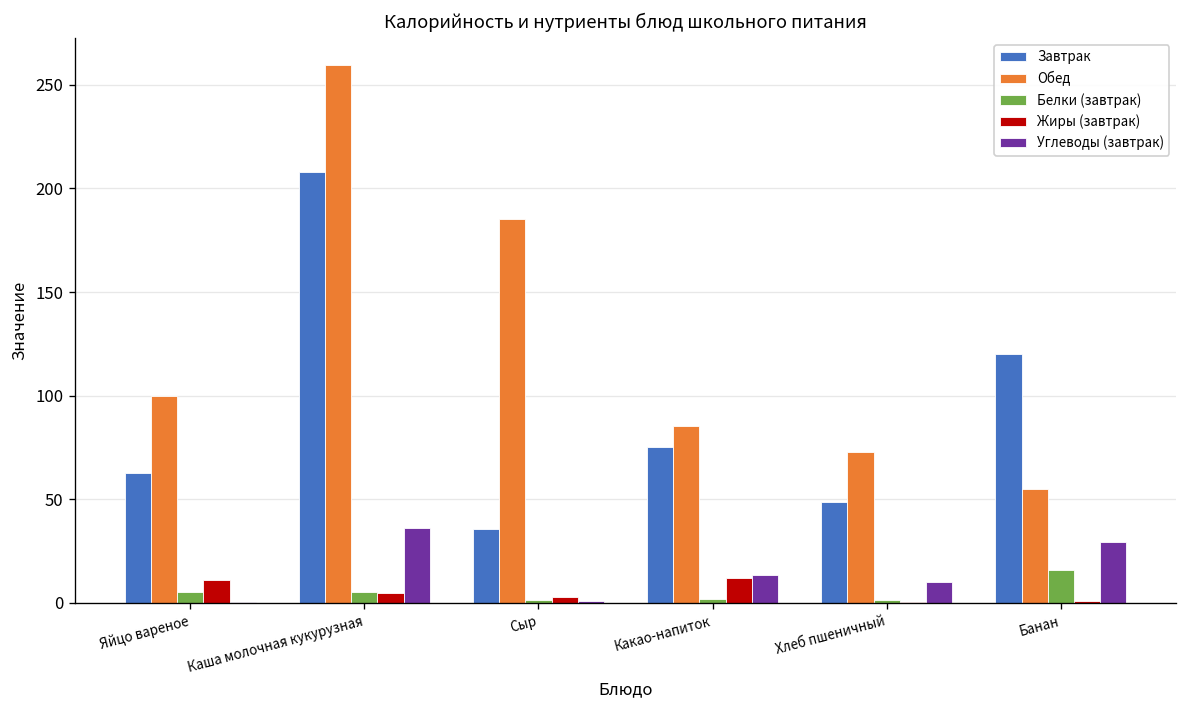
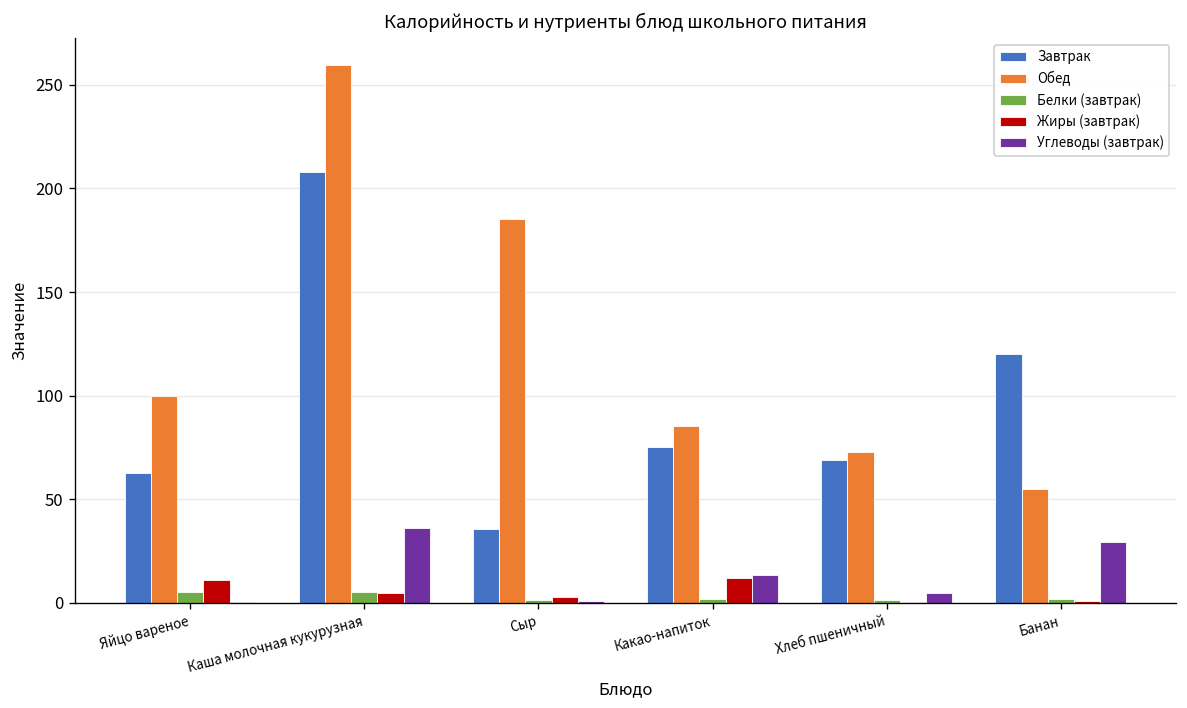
  {
    "Завтрак": {
      "Яйцо вареное": 63,
      "Каша молочная кукурузная": 208,
      "Сыр": 36,
      "Какао-напиток": 75,
-     "Хлеб пшеничный": 49,
+     "Хлеб пшеничный": 69,
      "Банан": 120
    },
    "Обед": {
      "Яйцо вареное": 100,
      "Каша молочная кукурузная": 259,
      "Сыр": 185,
      "Какао-напиток": 86,
      "Хлеб пшеничный": 73,
      "Банан": 55
    },
    "Белки (завтрак)": {
      "Яйцо вареное": 5,
      "Каша молочная кукурузная": 5,
      "Какао-напиток": 2,
      "Хлеб пшеничный": 2,
-     "Банан": 16
+     "Банан": 2
    },
    "Жиры (завтрак)": {
      "Яйцо вареное": 11,
      "Каша молочная кукурузная": 5,
      "Сыр": 3,
      "Какао-напиток": 12
    },
    "Углеводы (завтрак)": {
      "Каша молочная кукурузная": 36,
      "Какао-напиток": 13,
-     "Хлеб пшеничный": 10,
+     "Хлеб пшеничный": 5,
      "Банан": 29
    }
  }
